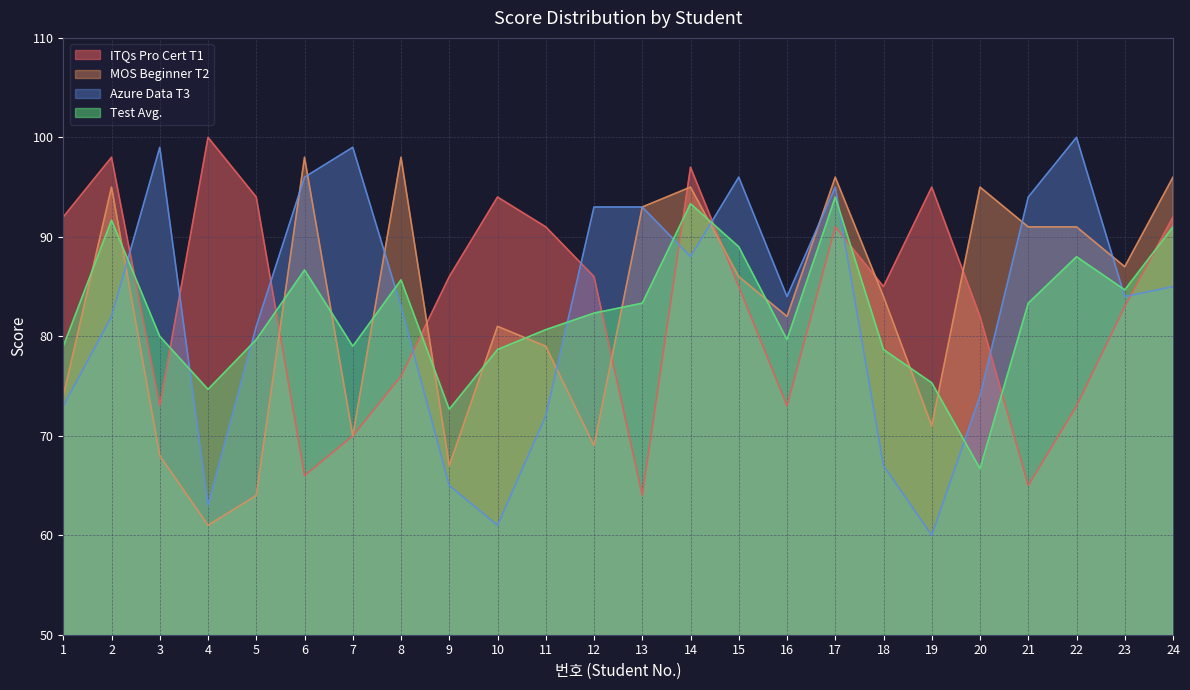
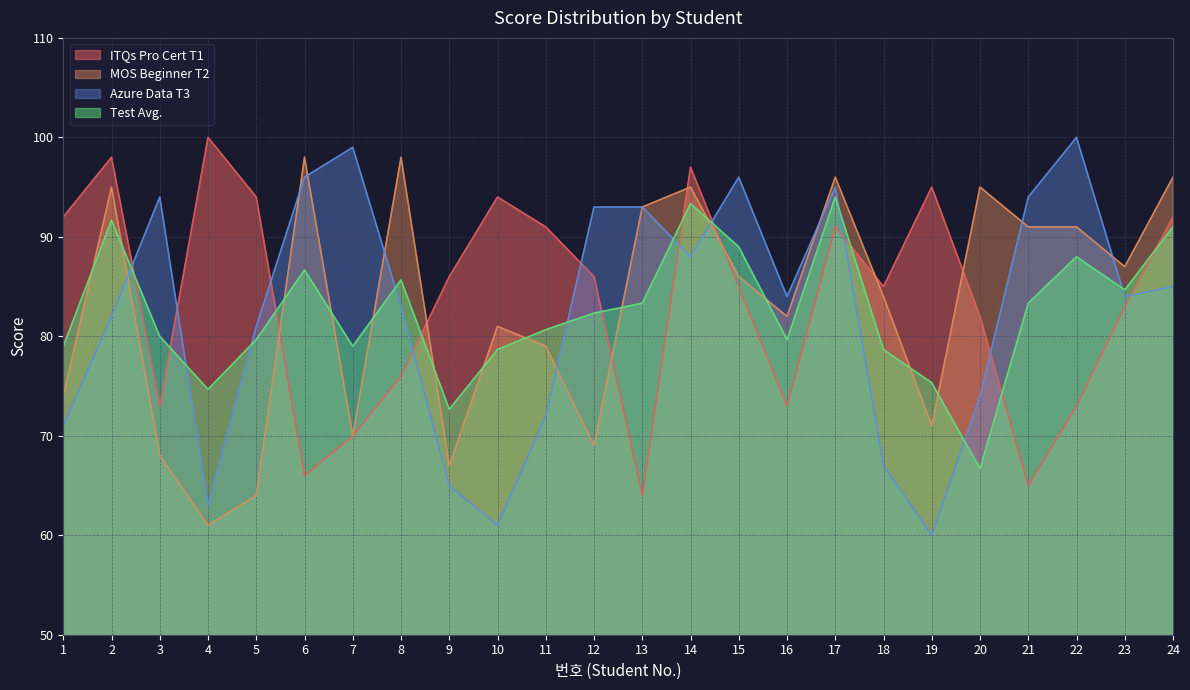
  {
    "Azure Data T3": {
-     "1": 73,
+     "1": 71,
      "2": 82,
-     "3": 99,
+     "3": 94,
      "4": 63,
      "5": 81,
      "6": 96,
      "7": 99,
      "8": 83,
      "9": 65,
      "10": 61,
      "11": 72,
      "12": 93,
      "14": 88,
      "15": 96,
      "16": 84,
      "17": 95,
      "18": 67,
      "19": 60,
      "20": 74,
      "21": 94,
      "22": 100,
      "23": 84,
      "24": 85
    },
    "Test Avg.": {
      "1": 79,
      "2": 92,
      "3": 80,
      "4": 75,
      "5": 80,
      "6": 87,
      "7": 79,
      "8": 86,
      "9": 73,
      "10": 79,
      "11": 81,
      "12": 82,
      "13": 83,
      "14": 93,
      "15": 89,
      "16": 80,
      "17": 94,
      "18": 79,
      "19": 75,
      "20": 67,
      "21": 83,
      "22": 88,
      "23": 85,
      "24": 91
    }
  }
